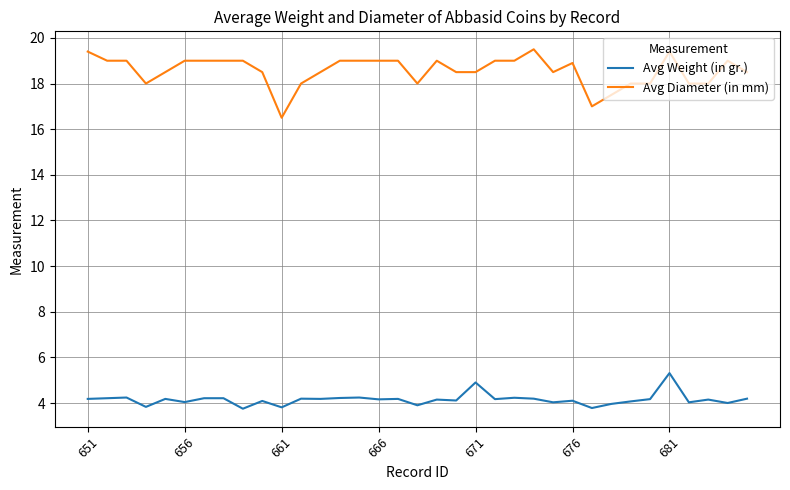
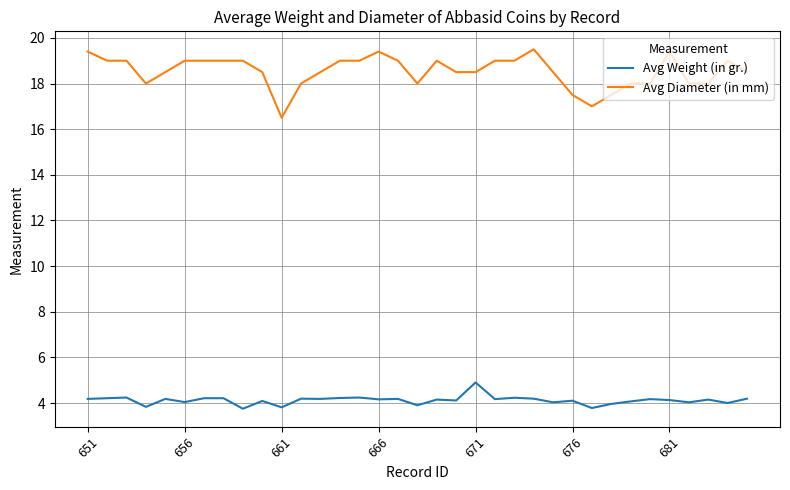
  {
    "Avg Weight (in gr.)": {
      "651": 4.2,
      "656": 4.0,
      "661": 3.8,
      "666": 4.2,
      "671": 4.9,
      "676": 4.1,
-     "681": 5.3
+     "681": 4.1
    },
    "Avg Diameter (in mm)": {
      "651": 19.4,
      "656": 19.0,
      "661": 16.5,
-     "666": 19.0,
+     "666": 19.4,
      "671": 18.5,
-     "676": 18.9
+     "676": 17.5
    }
  }
